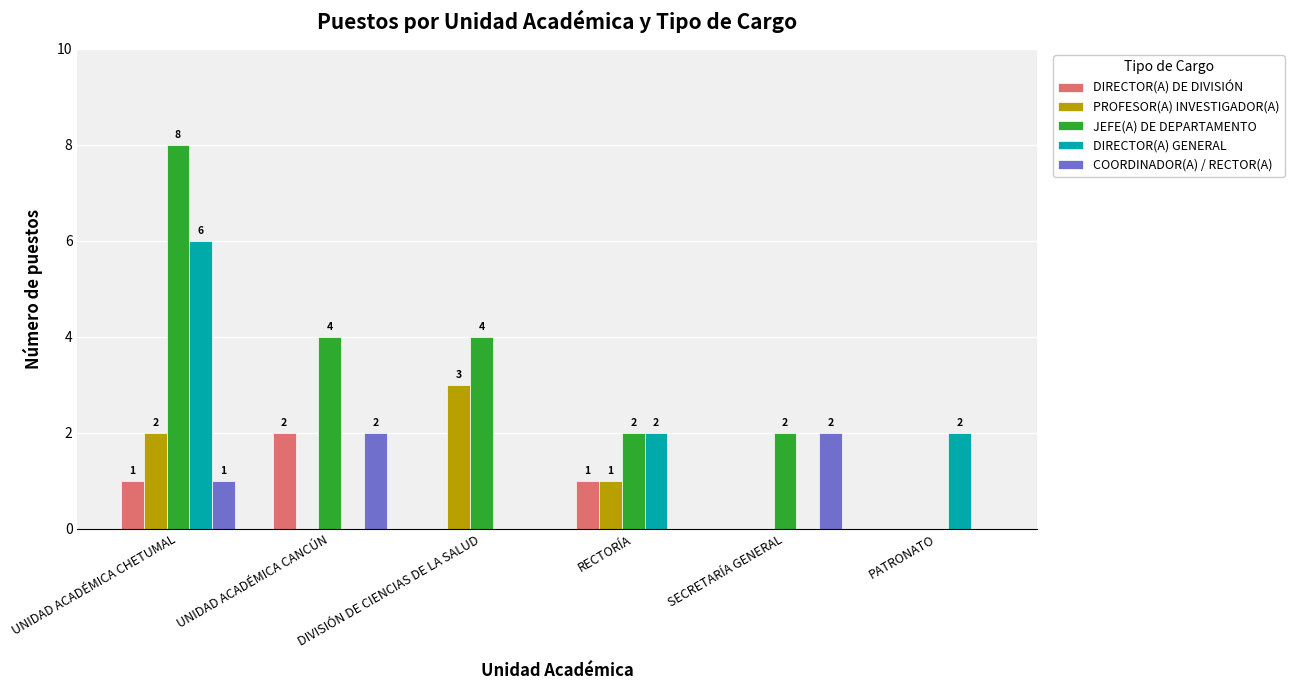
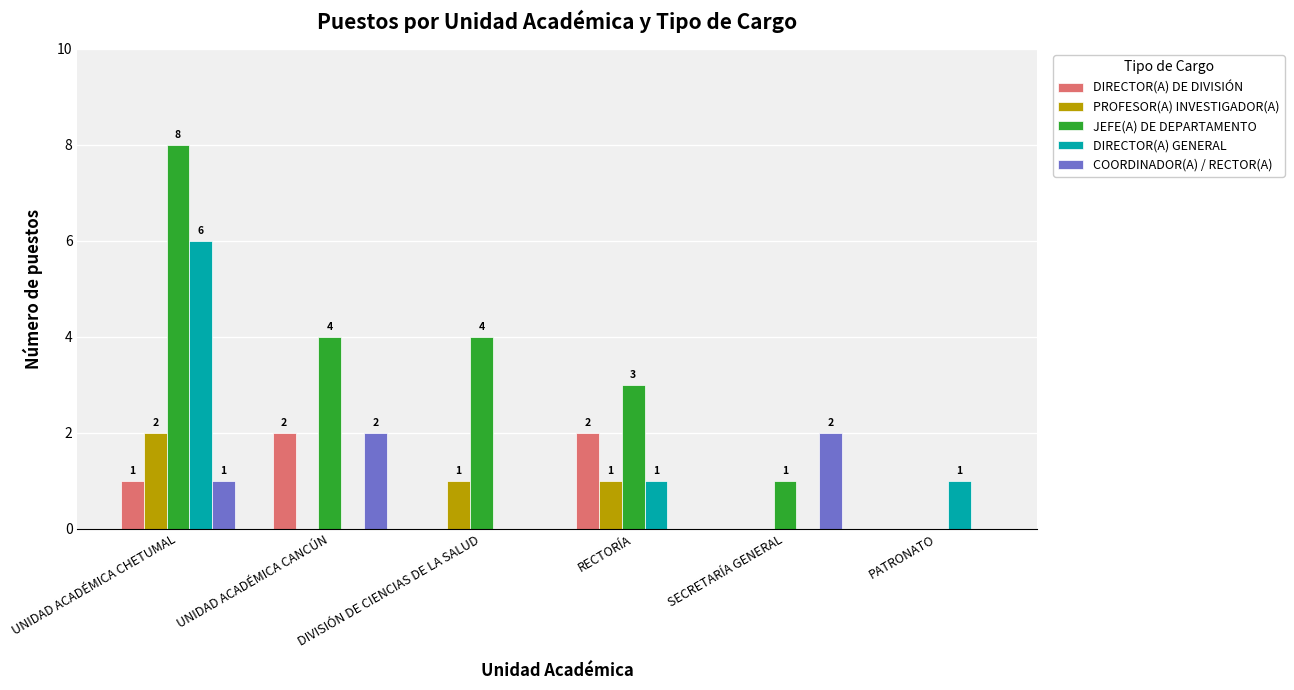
  {
    "DIRECTOR(A) DE DIVISIÓN": {
      "UNIDAD ACADÉMICA CHETUMAL": 1,
      "UNIDAD ACADÉMICA CANCÚN": 2,
-     "RECTORÍA": 1
+     "RECTORÍA": 2
    },
    "PROFESOR(A) INVESTIGADOR(A)": {
      "UNIDAD ACADÉMICA CHETUMAL": 2,
-     "DIVISIÓN DE CIENCIAS DE LA SALUD": 3,
+     "DIVISIÓN DE CIENCIAS DE LA SALUD": 1,
      "RECTORÍA": 1
    },
    "JEFE(A) DE DEPARTAMENTO": {
      "UNIDAD ACADÉMICA CHETUMAL": 8,
      "UNIDAD ACADÉMICA CANCÚN": 4,
      "DIVISIÓN DE CIENCIAS DE LA SALUD": 4,
-     "RECTORÍA": 2,
-     "SECRETARÍA GENERAL": 2
+     "RECTORÍA": 3,
+     "SECRETARÍA GENERAL": 1
    },
    "DIRECTOR(A) GENERAL": {
      "UNIDAD ACADÉMICA CHETUMAL": 6,
-     "RECTORÍA": 2,
-     "PATRONATO": 2
+     "RECTORÍA": 1,
+     "PATRONATO": 1
    },
    "COORDINADOR(A) / RECTOR(A)": {
      "UNIDAD ACADÉMICA CHETUMAL": 1,
      "UNIDAD ACADÉMICA CANCÚN": 2,
      "SECRETARÍA GENERAL": 2
    }
  }
